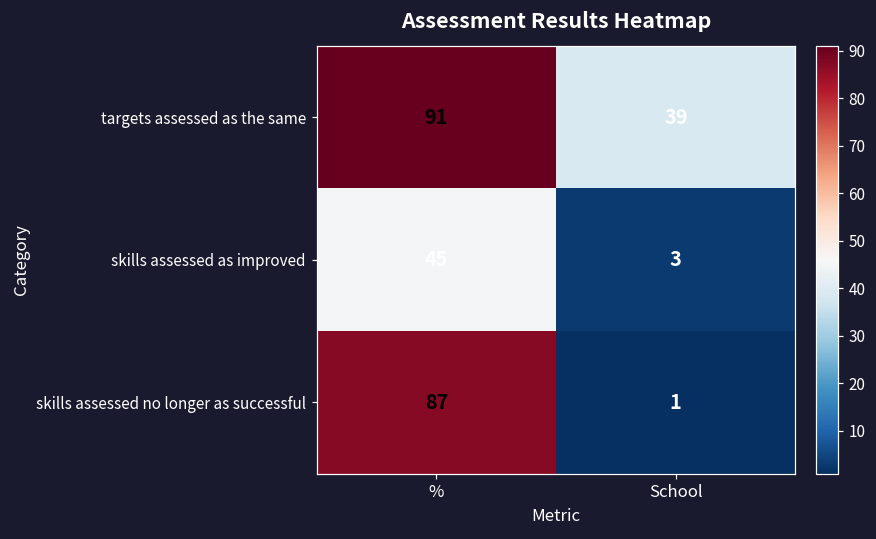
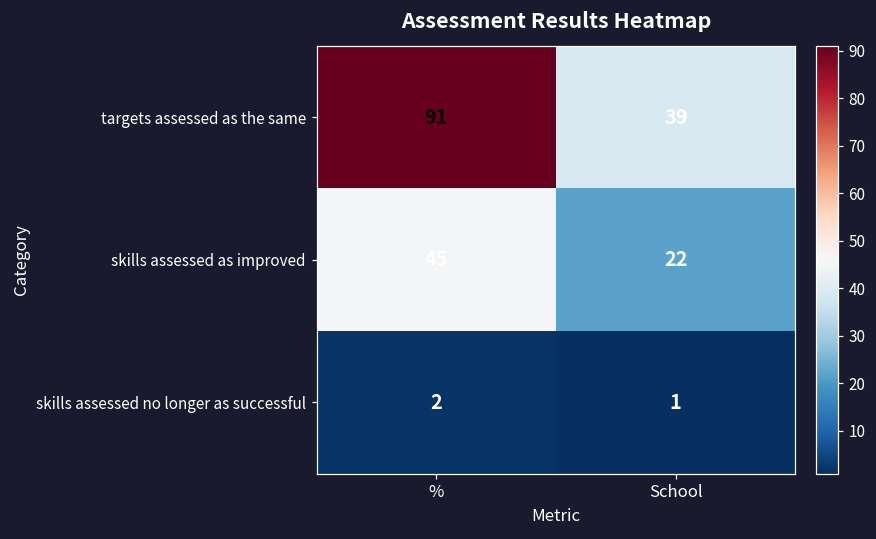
  {
    "targets assessed as the same": {
      "%": 91
    },
    "skills assessed as improved": {
-     "School": 3
+     "School": 22
    },
    "skills assessed no longer as successful": {
-     "%": 87,
+     "%": 2,
      "School": 1
    }
  }
